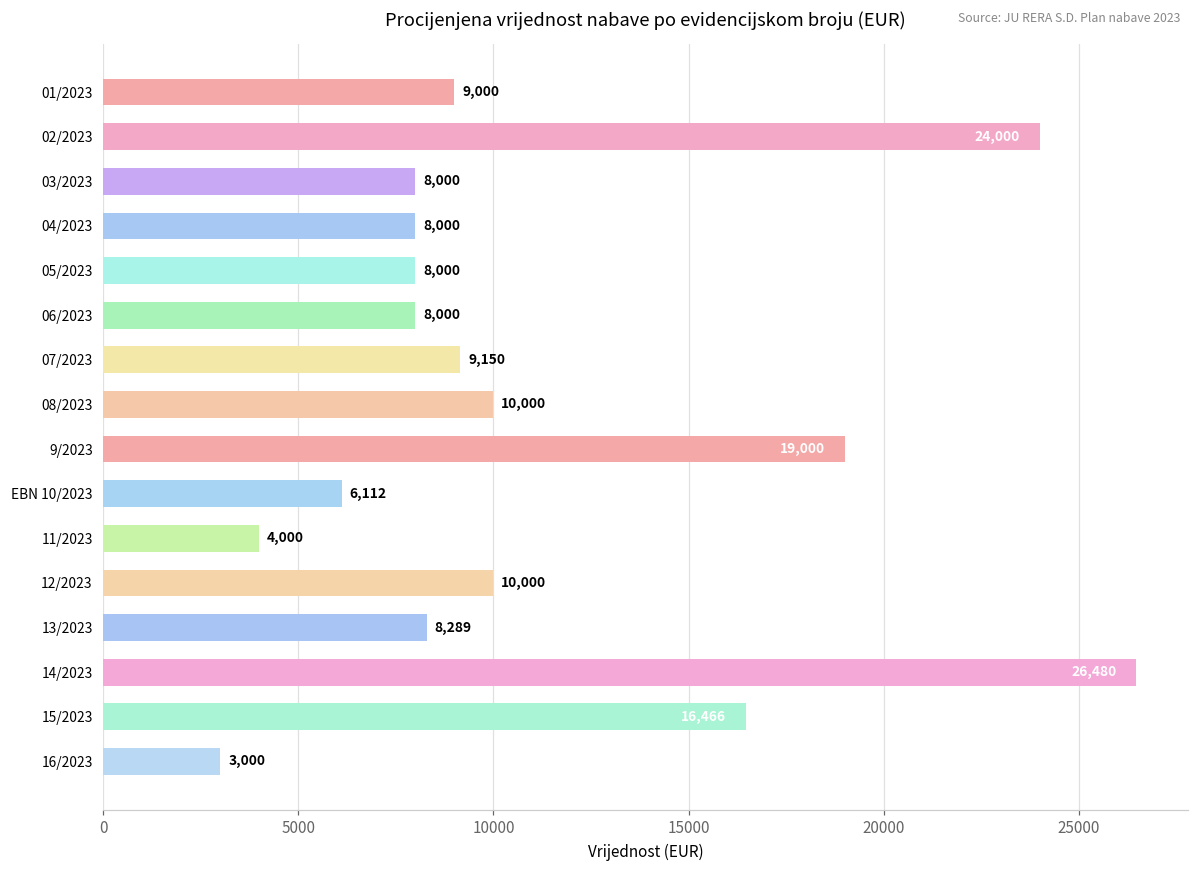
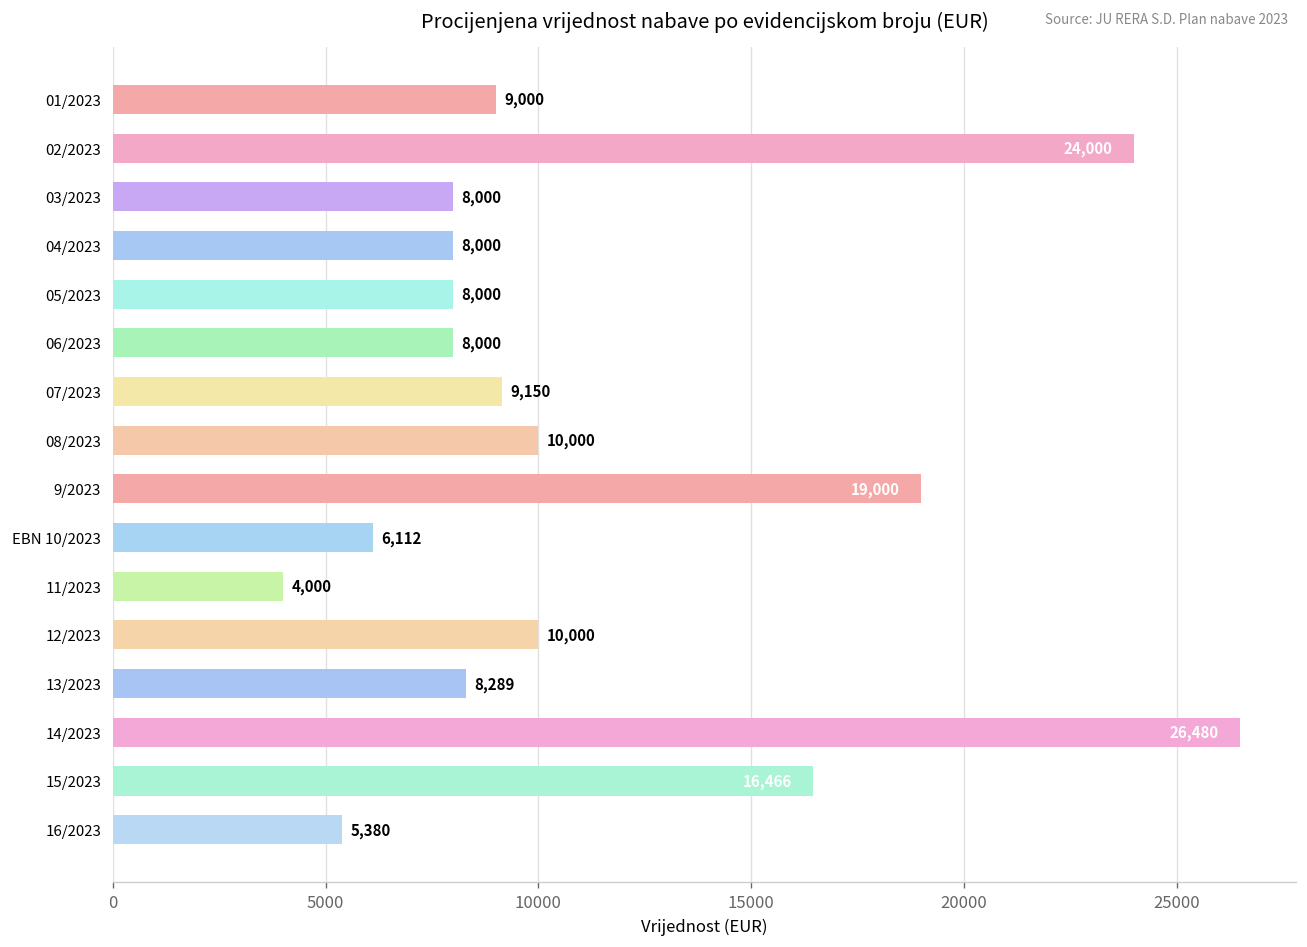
  {
    "01/2023": "9,000",
    "02/2023": "24,000",
    "03/2023": "8,000",
    "04/2023": "8,000",
    "05/2023": "8,000",
    "06/2023": "8,000",
    "07/2023": "9,150",
    "08/2023": "10,000",
    "9/2023": "19,000",
    "EBN 10/2023": "6,112",
    "11/2023": "4,000",
    "12/2023": "10,000",
    "13/2023": "8,289",
    "14/2023": "26,480",
    "15/2023": "16,466",
-   "16/2023": "3,000"
+   "16/2023": "5,380"
  }
